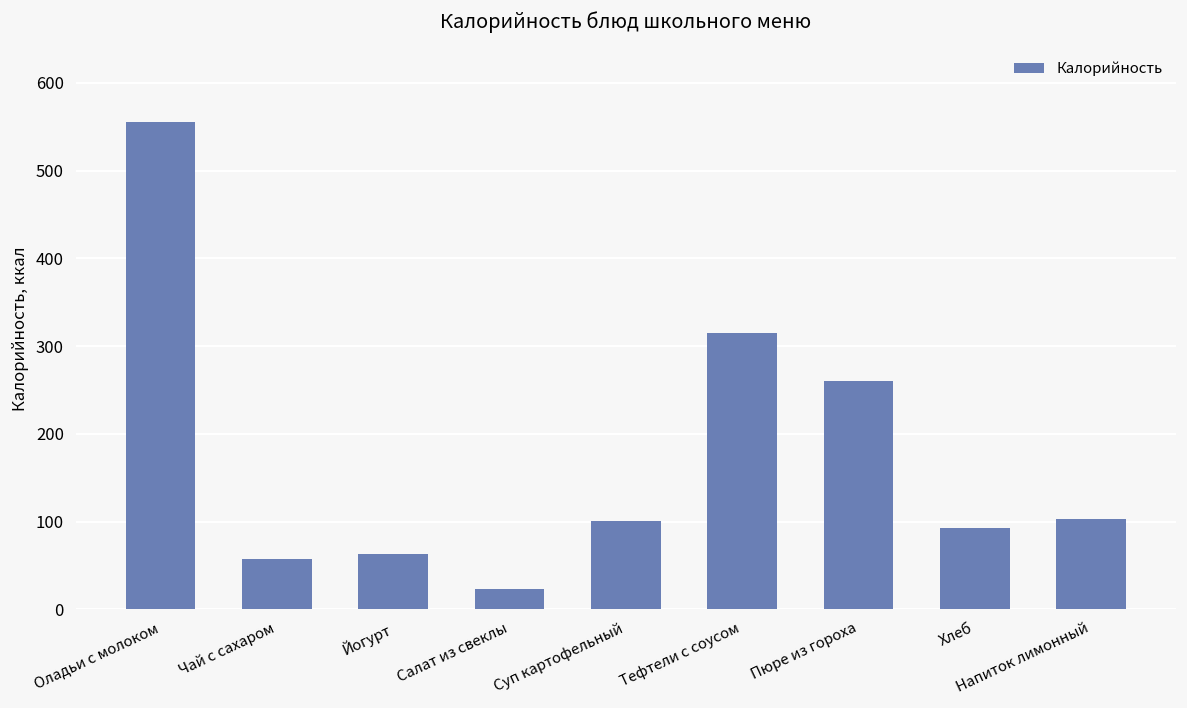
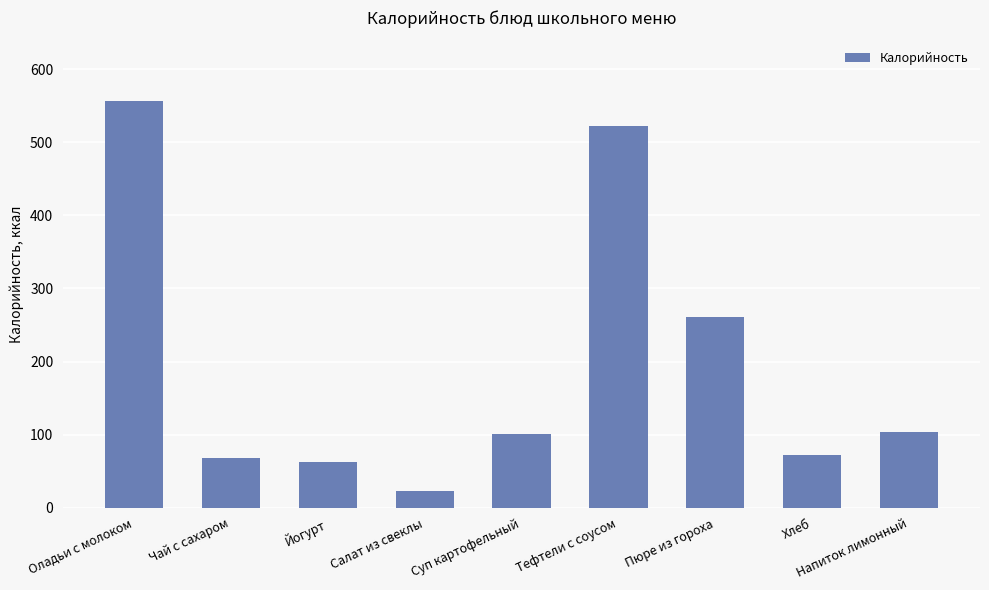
  {
    "Оладьи с молоком": 560,
-   "Чай с сахаром": 60,
+   "Чай с сахаром": 70,
    "Йогурт": 60,
    "Салат из свеклы": 20,
    "Суп картофельный": 100,
-   "Тефтели с соусом": 320,
+   "Тефтели с соусом": 520,
    "Пюре из гороха": 260,
-   "Хлеб": 90,
+   "Хлеб": 70,
    "Напиток лимонный": 100
  }
